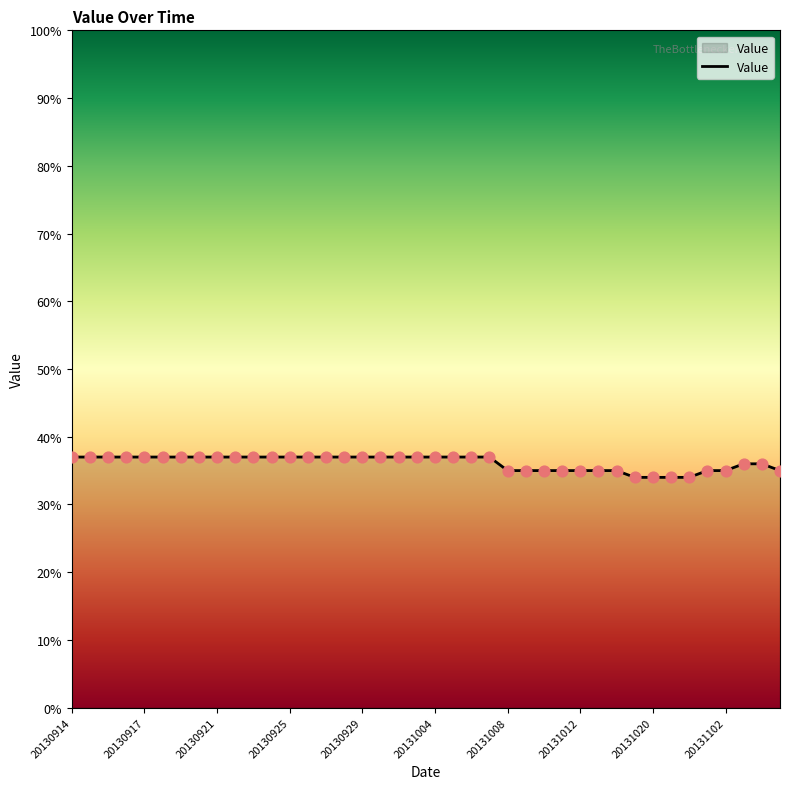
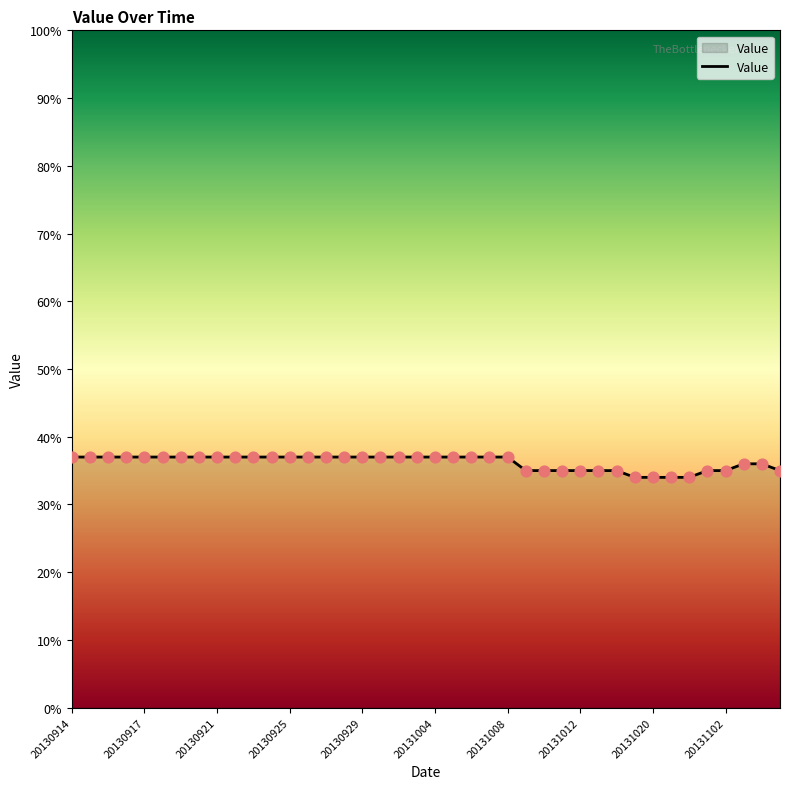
  {
    "20130917": "37%",
    "20130921": "37%",
    "20130925": "37%",
    "20130929": "37%",
    "20131004": "37%",
-   "20131008": "35%",
+   "20131008": "37%",
    "20131012": "35%",
    "20131020": "34%",
    "20131102": "35%"
  }
